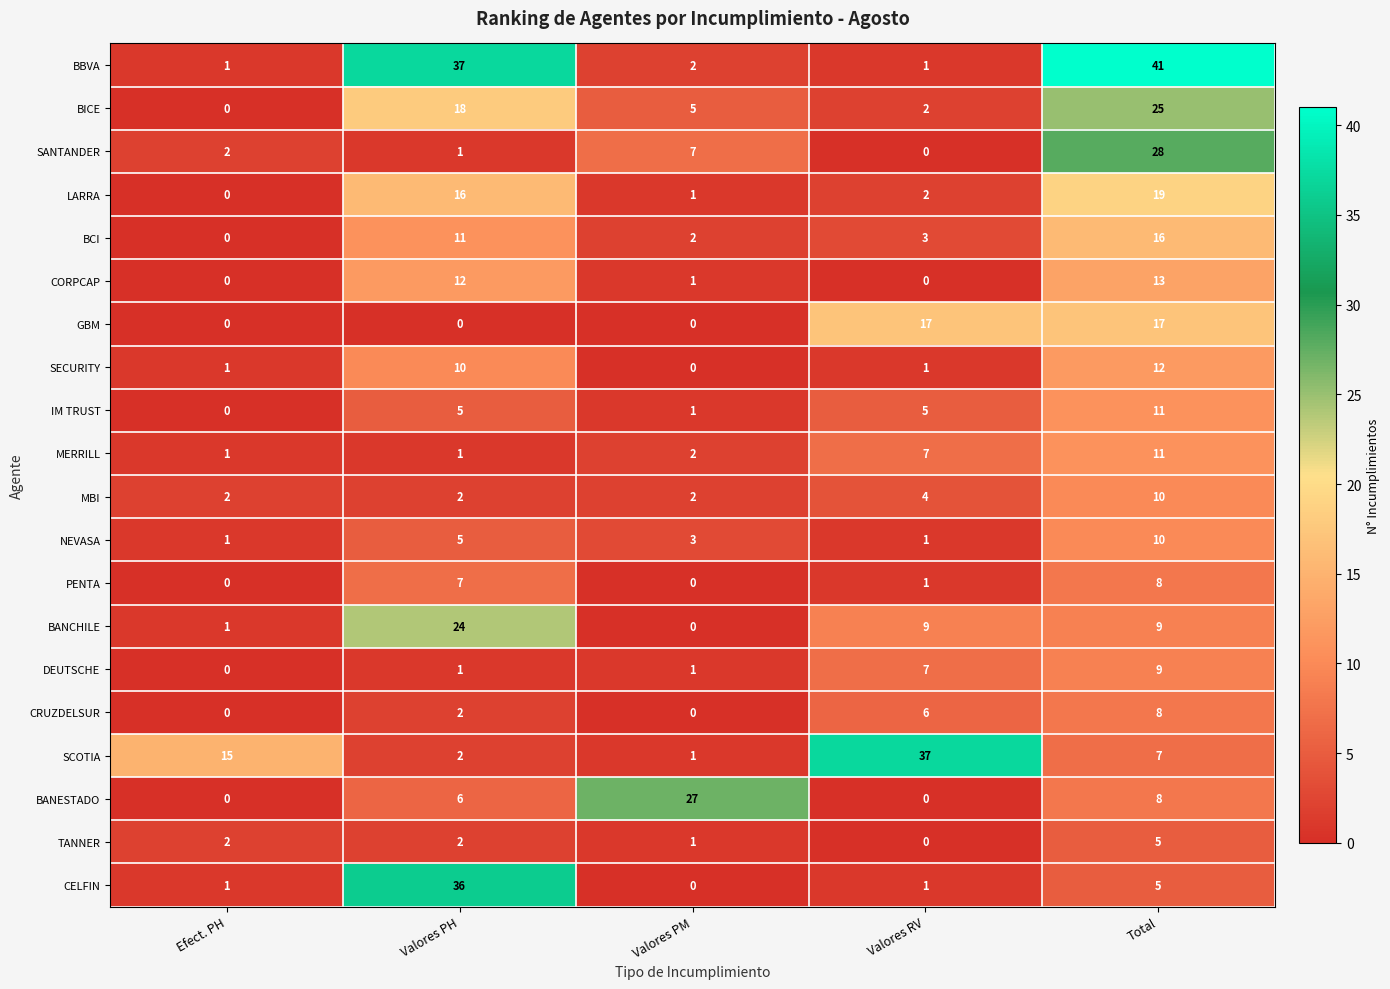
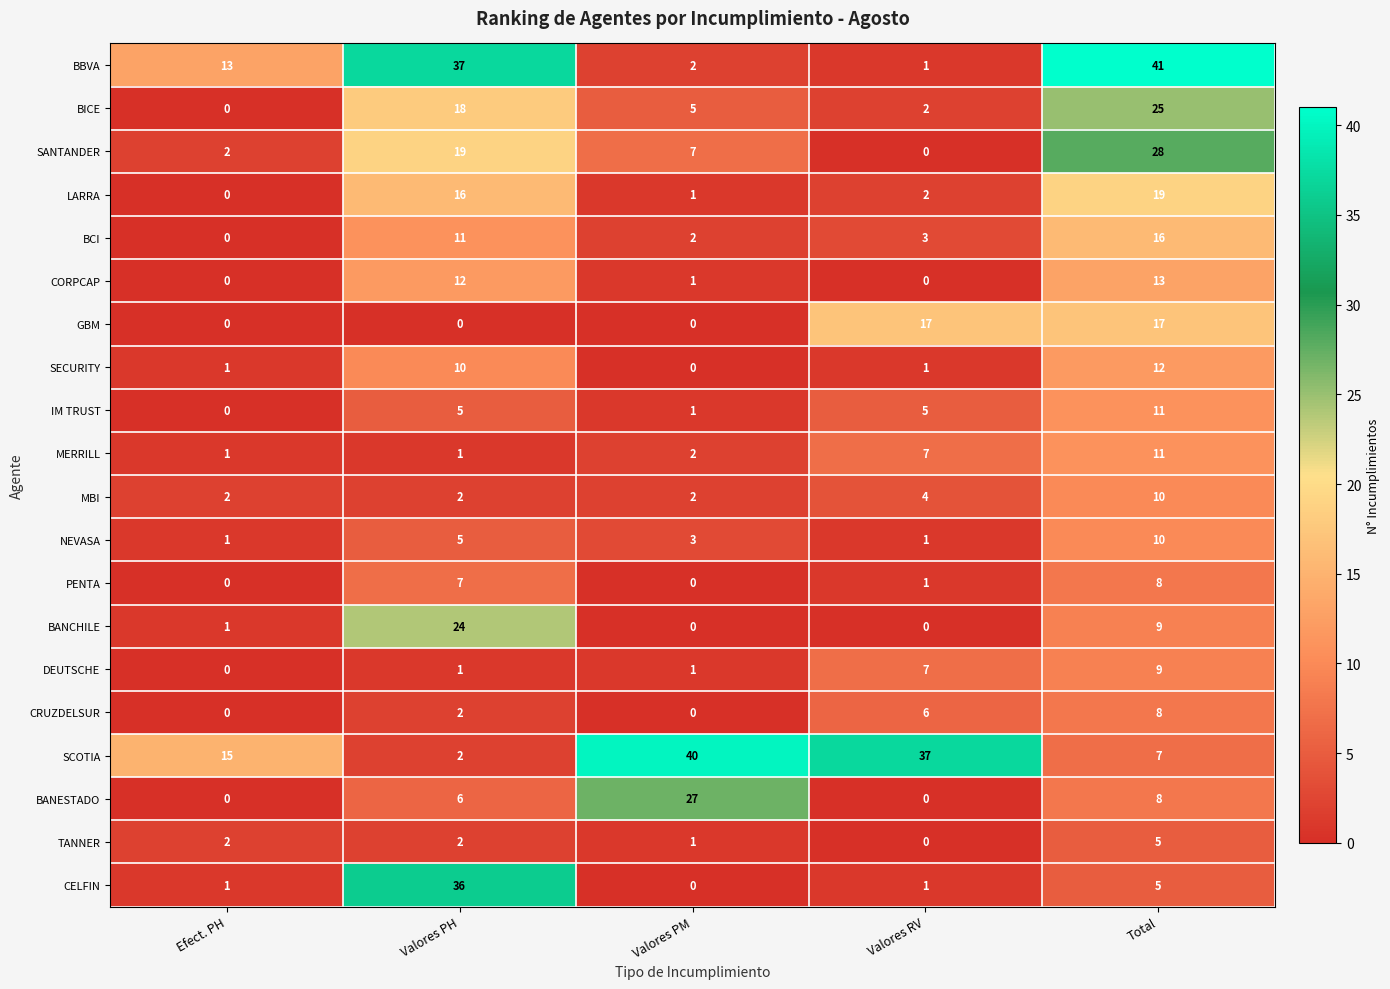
  {
    "BBVA": {
-     "Efect. PH": 1,
+     "Efect. PH": 13,
      "Valores PH": 37,
      "Valores PM": 2,
      "Valores RV": 1,
      "Total": 41
    },
    "BICE": {
      "Efect. PH": 0,
      "Valores PH": 18,
      "Valores PM": 5,
      "Valores RV": 2,
      "Total": 25
    },
    "SANTANDER": {
      "Efect. PH": 2,
-     "Valores PH": 1,
+     "Valores PH": 19,
      "Valores PM": 7,
      "Valores RV": 0,
      "Total": 28
    },
    "LARRA": {
      "Efect. PH": 0,
      "Valores PH": 16,
      "Valores PM": 1,
      "Valores RV": 2,
      "Total": 19
    },
    "BCI": {
      "Efect. PH": 0,
      "Valores PH": 11,
      "Valores PM": 2,
      "Valores RV": 3,
      "Total": 16
    },
    "CORPCAP": {
      "Efect. PH": 0,
      "Valores PH": 12,
      "Valores PM": 1,
      "Valores RV": 0,
      "Total": 13
    },
    "GBM": {
      "Efect. PH": 0,
      "Valores PH": 0,
      "Valores PM": 0,
      "Valores RV": 17,
      "Total": 17
    },
    "SECURITY": {
      "Efect. PH": 1,
      "Valores PH": 10,
      "Valores PM": 0,
      "Valores RV": 1,
      "Total": 12
    },
    "IM TRUST": {
      "Efect. PH": 0,
      "Valores PH": 5,
      "Valores PM": 1,
      "Valores RV": 5,
      "Total": 11
    },
    "MERRILL": {
      "Efect. PH": 1,
      "Valores PH": 1,
      "Valores PM": 2,
      "Valores RV": 7,
      "Total": 11
    },
    "MBI": {
      "Efect. PH": 2,
      "Valores PH": 2,
      "Valores PM": 2,
      "Valores RV": 4,
      "Total": 10
    },
    "NEVASA": {
      "Efect. PH": 1,
      "Valores PH": 5,
      "Valores PM": 3,
      "Valores RV": 1,
      "Total": 10
    },
    "PENTA": {
      "Efect. PH": 0,
      "Valores PH": 7,
      "Valores PM": 0,
      "Valores RV": 1,
      "Total": 8
    },
    "BANCHILE": {
      "Efect. PH": 1,
      "Valores PH": 24,
      "Valores PM": 0,
-     "Valores RV": 9,
+     "Valores RV": 0,
      "Total": 9
    },
    "DEUTSCHE": {
      "Efect. PH": 0,
      "Valores PH": 1,
      "Valores PM": 1,
      "Valores RV": 7,
      "Total": 9
    },
    "CRUZDELSUR": {
      "Efect. PH": 0,
      "Valores PH": 2,
      "Valores PM": 0,
      "Valores RV": 6,
      "Total": 8
    },
    "SCOTIA": {
      "Efect. PH": 15,
      "Valores PH": 2,
-     "Valores PM": 1,
+     "Valores PM": 40,
      "Valores RV": 37,
      "Total": 7
    },
    "BANESTADO": {
      "Efect. PH": 0,
      "Valores PH": 6,
      "Valores PM": 27,
      "Valores RV": 0,
      "Total": 8
    },
    "TANNER": {
      "Efect. PH": 2,
      "Valores PH": 2,
      "Valores PM": 1,
      "Valores RV": 0,
      "Total": 5
    },
    "CELFIN": {
      "Efect. PH": 1,
      "Valores PH": 36,
      "Valores PM": 0,
      "Valores RV": 1,
      "Total": 5
    }
  }
